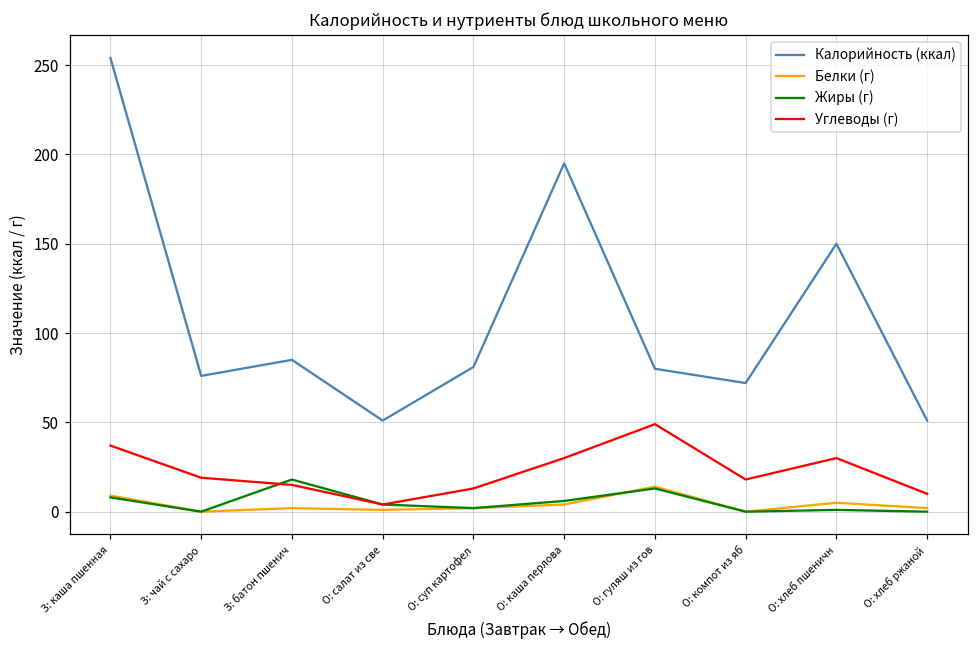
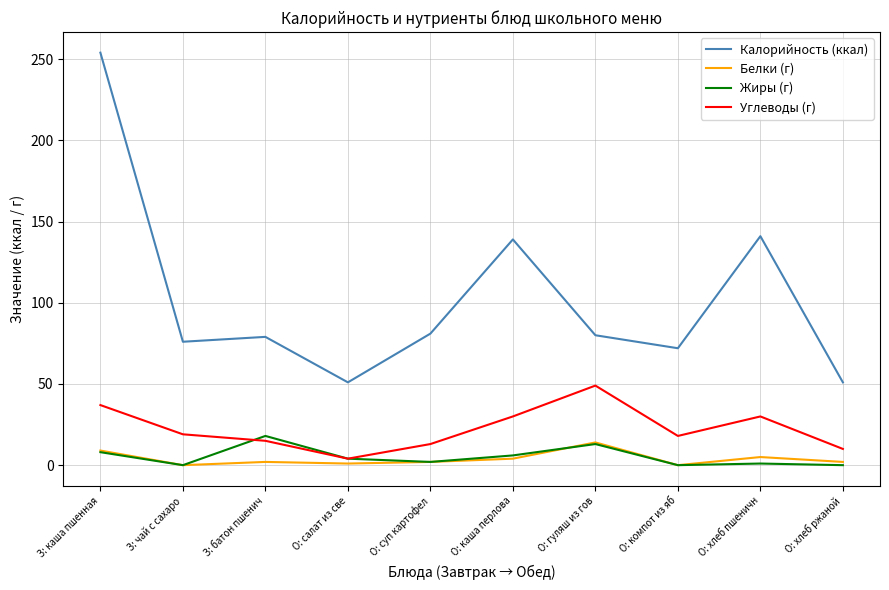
  {
    "Калорийность (ккал)": {
      "З: каша пшенная": 254,
      "З: чай с сахаро": 76,
-     "З: батон пшенич": 85,
+     "З: батон пшенич": 79,
      "О: салат из све": 51,
      "О: суп картофел": 81,
-     "О: каша перлова": 195,
+     "О: каша перлова": 139,
      "О: гуляш из гов": 80,
      "О: компот из яб": 72,
-     "О: хлеб пшеничн": 150,
+     "О: хлеб пшеничн": 141,
      "О: хлеб ржаной": 51
    },
    "Белки (г)": {
      "З: батон пшенич": 2,
      "О: салат из све": 1,
      "О: каша перлова": 4,
      "О: хлеб пшеничн": 5,
      "О: хлеб ржаной": 2
    },
    "Жиры (г)": {
      "З: батон пшенич": 18,
      "О: каша перлова": 6,
      "О: хлеб пшеничн": 1,
      "О: хлеб ржаной": 0
    },
    "Углеводы (г)": {
      "З: каша пшенная": 37,
      "З: чай с сахаро": 19,
      "З: батон пшенич": 15,
      "О: суп картофел": 13,
      "О: каша перлова": 30,
      "О: гуляш из гов": 49,
      "О: компот из яб": 18,
      "О: хлеб пшеничн": 30,
      "О: хлеб ржаной": 10
    }
  }
